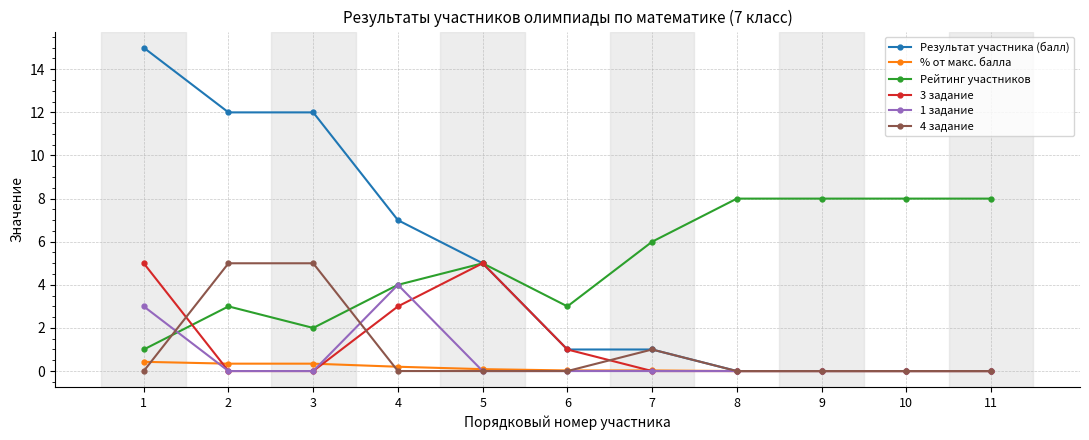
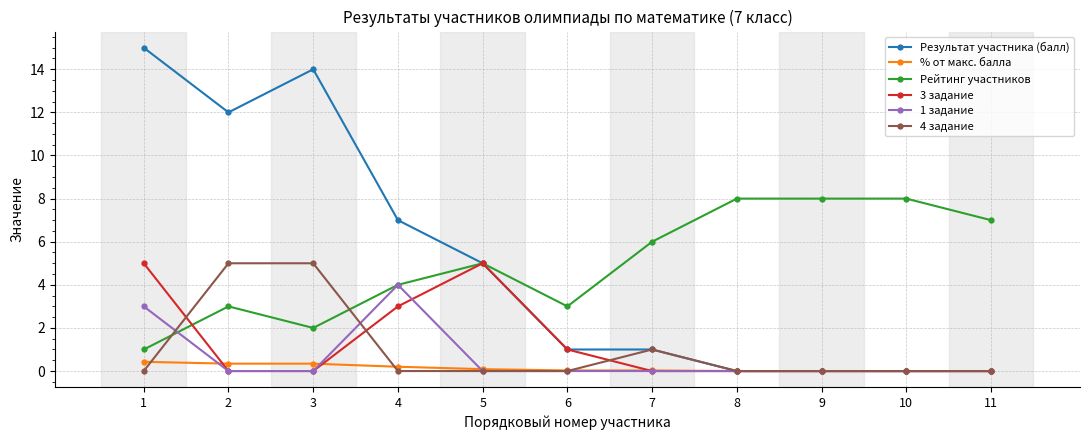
  {
    "Результат участника (балл)": {
      "1": 15,
      "2": 12,
-     "3": 12,
+     "3": 14,
      "4": 7
    },
    "% от макс. балла": {
      "1": 0.4,
      "2": 0.3,
      "3": 0.3,
      "4": 0.2
    },
    "Рейтинг участников": {
      "1": 1,
      "2": 3,
      "3": 2,
      "6": 3,
      "7": 6,
      "8": 8,
      "9": 8,
      "10": 8,
-     "11": 8
+     "11": 7
    },
    "3 задание": {
      "1": 5,
      "4": 3
    },
    "1 задание": {
      "1": 3
    },
    "4 задание": {
      "1": 0,
      "2": 5,
      "3": 5,
      "4": 0
    }
  }
